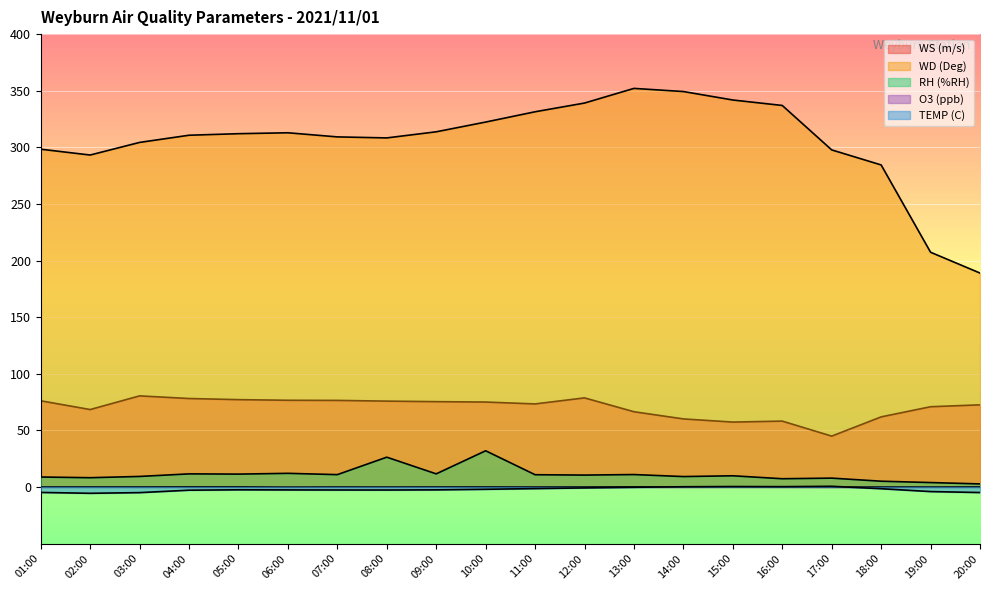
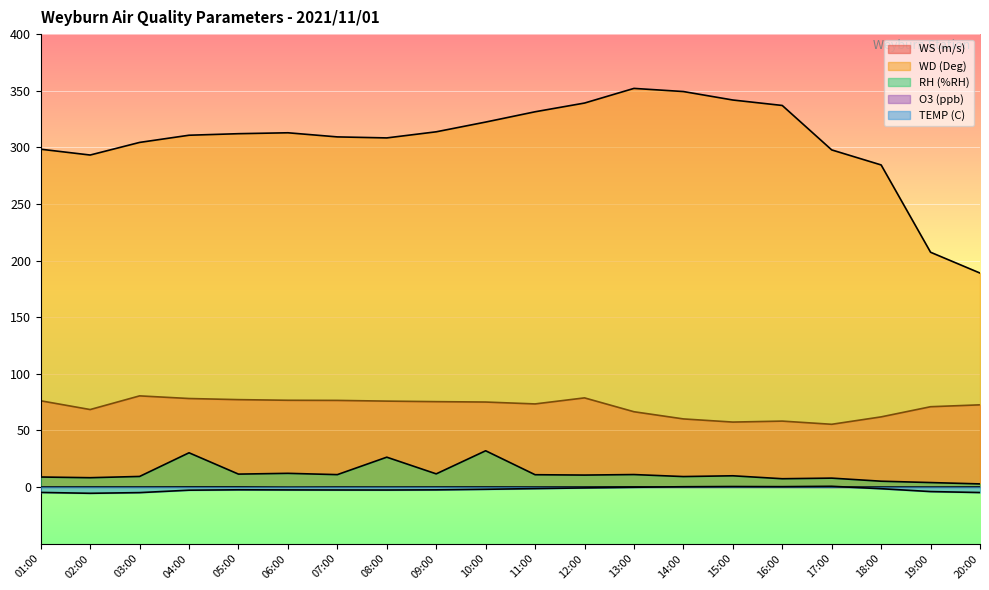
  {
    "WS (m/s)": {
      "01:00": 76,
      "02:00": 68,
      "03:00": 80,
      "04:00": 78,
      "05:00": 77,
      "06:00": 77,
      "07:00": 76,
      "08:00": 76,
      "09:00": 75,
      "10:00": 75,
      "11:00": 73,
      "12:00": 79,
      "13:00": 66,
      "14:00": 60,
      "15:00": 57,
      "16:00": 58,
-     "17:00": 45,
+     "17:00": 55,
      "18:00": 62,
      "19:00": 71,
      "20:00": 73
    },
    "WD (Deg)": {
      "01:00": 298,
      "02:00": 293,
      "03:00": 304,
      "04:00": 311,
      "05:00": 312,
      "06:00": 313,
      "07:00": 309,
      "08:00": 308,
      "09:00": 314,
      "10:00": 322,
      "11:00": 331,
      "12:00": 339,
      "13:00": 352,
      "14:00": 349,
      "15:00": 342,
      "16:00": 337,
      "17:00": 298,
      "18:00": 284,
      "19:00": 207,
      "20:00": 189
    },
    "RH (%RH)": {
      "01:00": 9,
      "02:00": 8,
      "03:00": 9,
-     "04:00": 12,
+     "04:00": 30,
      "05:00": 11,
      "06:00": 12,
      "07:00": 11,
      "08:00": 26,
      "09:00": 12,
      "10:00": 32,
      "11:00": 11,
      "12:00": 11,
      "13:00": 11,
      "14:00": 9,
      "15:00": 10,
      "16:00": 7,
      "17:00": 8,
      "18:00": 5,
      "19:00": 4,
      "20:00": 3
    }
  }
